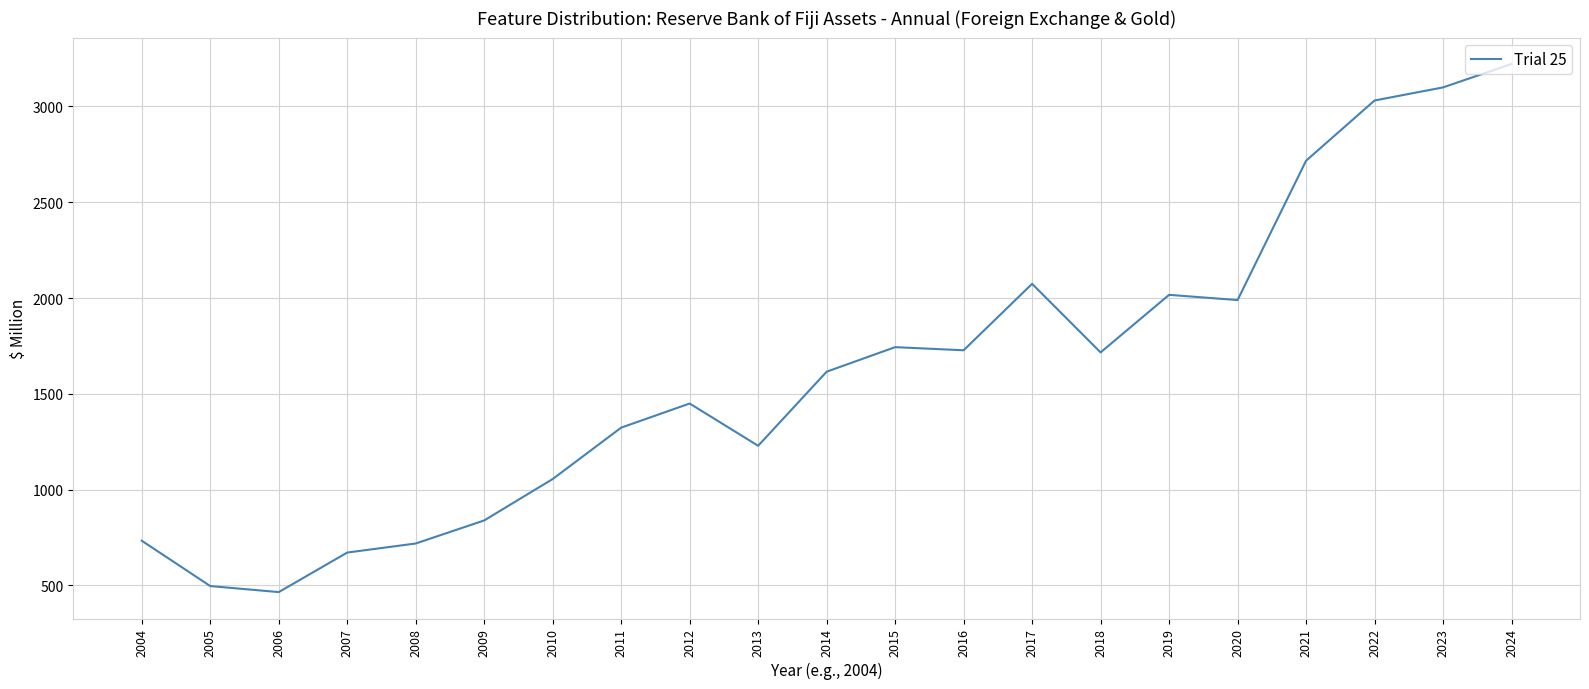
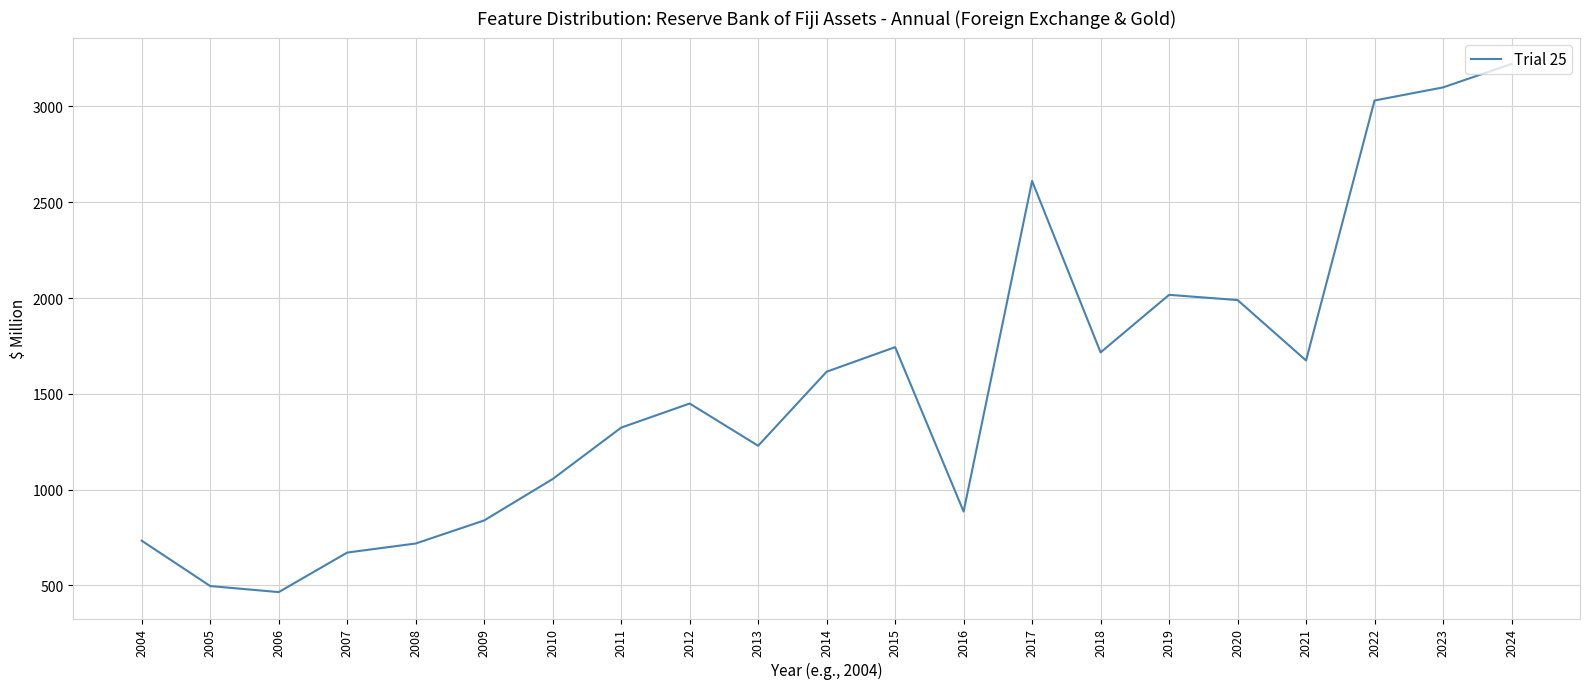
  {
    "2004": 730,
    "2005": 500,
    "2006": 470,
    "2007": 670,
    "2008": 720,
    "2009": 840,
    "2010": 1060,
    "2011": 1320,
    "2012": 1450,
    "2013": 1230,
    "2014": 1620,
    "2015": 1740,
-   "2016": 1730,
-   "2017": 2070,
+   "2016": 890,
+   "2017": 2610,
    "2018": 1720,
    "2019": 2020,
    "2020": 1990,
-   "2021": 2720,
+   "2021": 1670,
    "2022": 3030,
    "2023": 3100
  }
